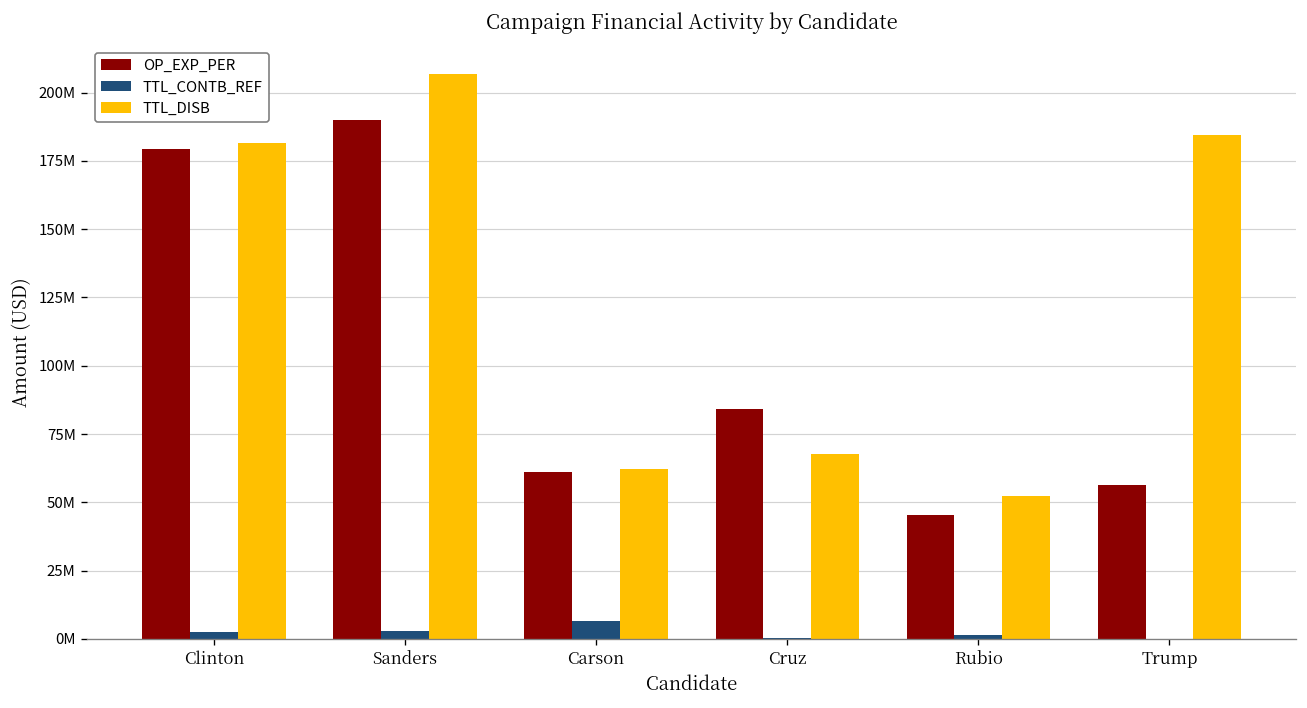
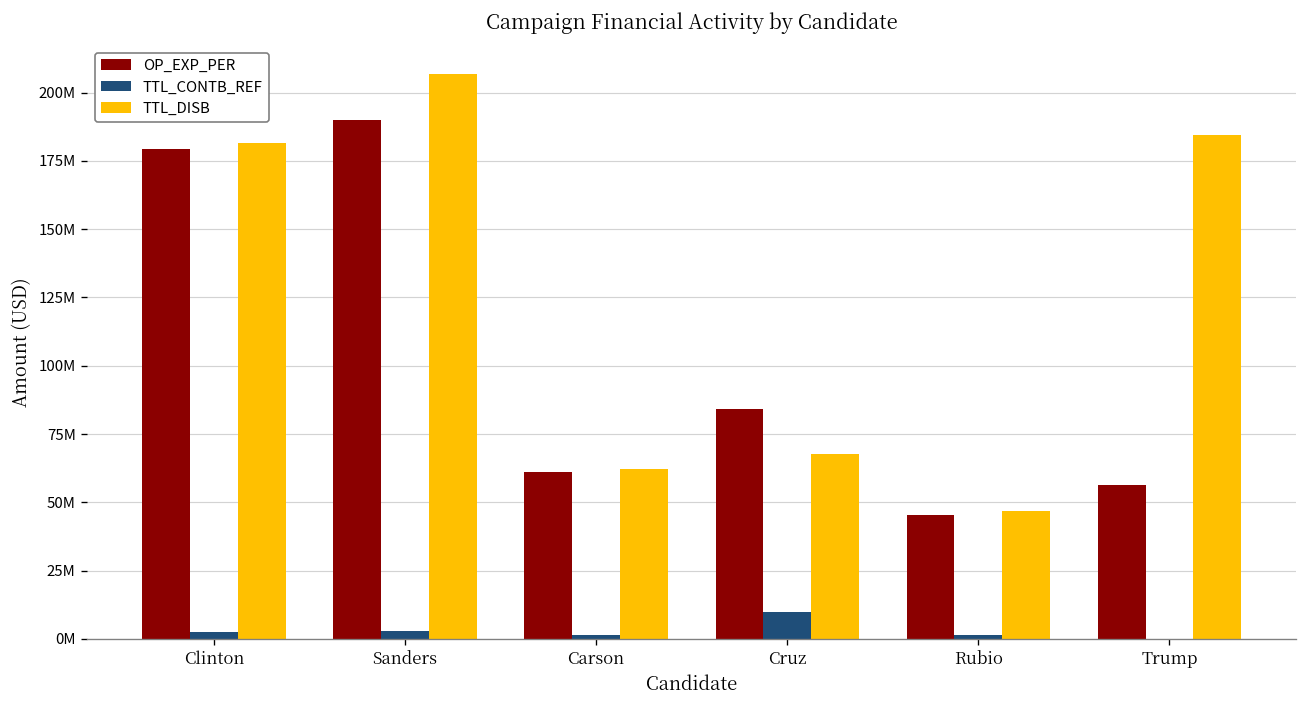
  {
    "OP_EXP_PER": {
      "Clinton": 179000000,
      "Sanders": 190000000,
      "Carson": 61000000,
      "Cruz": 84000000,
      "Rubio": 45000000,
      "Trump": 56000000
    },
    "TTL_CONTB_REF": {
      "Clinton": 2000000,
      "Sanders": 3000000,
-     "Carson": 6000000,
-     "Cruz": 1000000,
+     "Carson": 1000000,
+     "Cruz": 10000000,
      "Rubio": 1000000
    },
    "TTL_DISB": {
      "Clinton": 182000000,
      "Sanders": 207000000,
      "Carson": 62000000,
      "Cruz": 68000000,
-     "Rubio": 53000000,
+     "Rubio": 47000000,
      "Trump": 185000000
    }
  }
